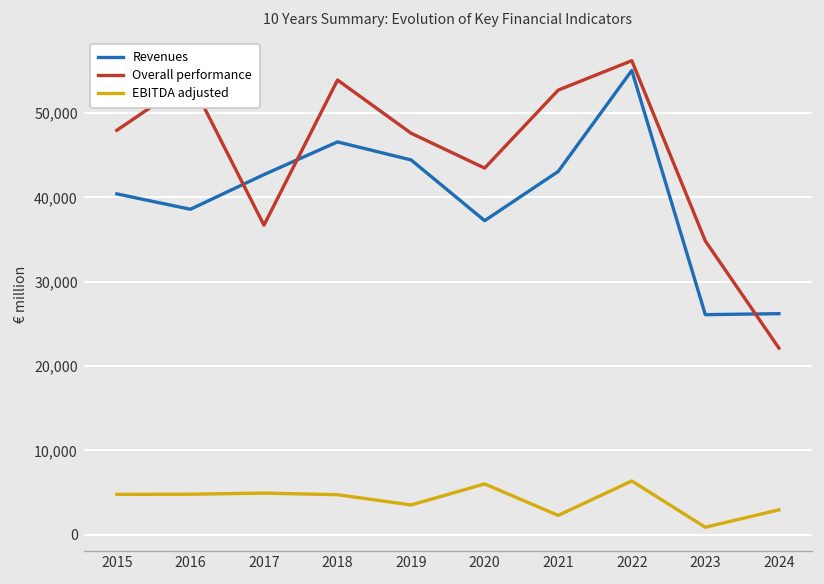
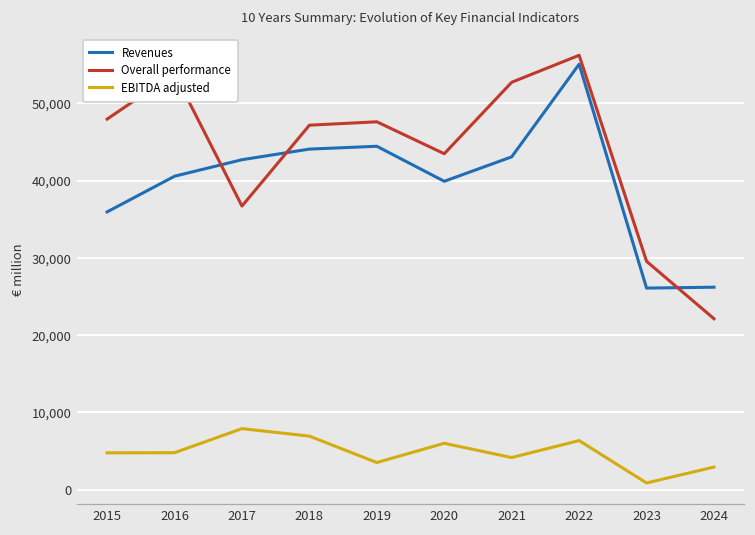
  {
    "Revenues": {
-     "2015": "40,000",
-     "2016": "39,000",
+     "2015": "36,000",
+     "2016": "41,000",
      "2017": "43,000",
-     "2018": "47,000",
+     "2018": "44,000",
      "2019": "44,000",
-     "2020": "37,000",
+     "2020": "40,000",
      "2021": "43,000",
      "2022": "55,000",
      "2023": "26,000",
      "2024": "26,000"
    },
    "Overall performance": {
      "2015": "48,000",
      "2017": "37,000",
-     "2018": "54,000",
+     "2018": "47,000",
      "2019": "48,000",
      "2020": "43,000",
      "2021": "53,000",
      "2022": "56,000",
-     "2023": "35,000",
+     "2023": "30,000",
      "2024": "22,000"
    },
    "EBITDA adjusted": {
      "2015": "5,000",
      "2016": "5,000",
-     "2017": "5,000",
-     "2018": "5,000",
+     "2017": "8,000",
+     "2018": "7,000",
      "2019": "4,000",
      "2020": "6,000",
-     "2021": "2,000",
+     "2021": "4,000",
      "2022": "6,000",
      "2023": "1,000",
      "2024": "3,000"
    }
  }
